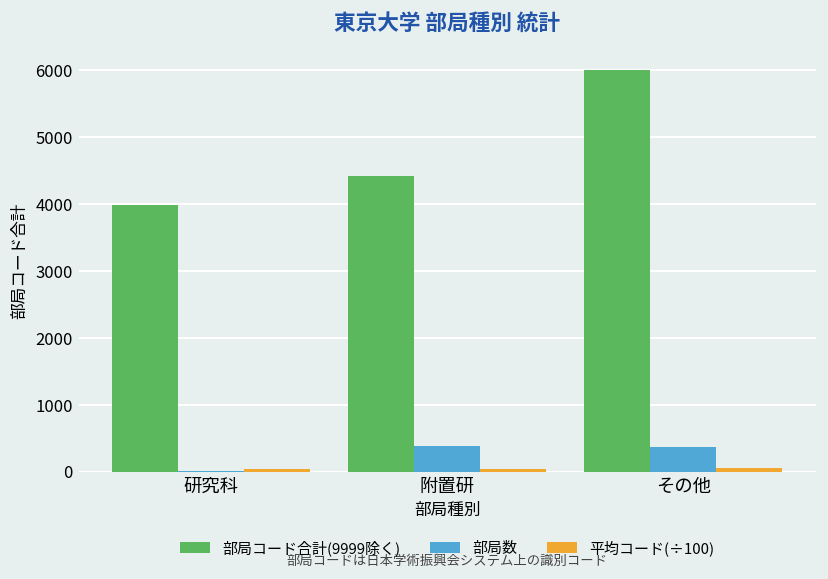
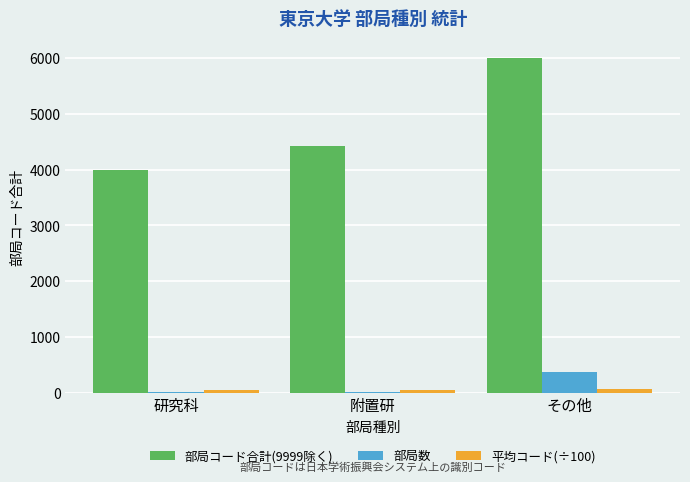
  {
    "部局コード合計(9999除く)": {
      "研究科": 4000,
      "附置研": 4400,
      "その他": 6000
    },
    "部局数": {
-     "附置研": 400,
+     "附置研": 0,
      "その他": 400
    },
    "平均コード(÷100)": {
      "その他": 100
    }
  }
